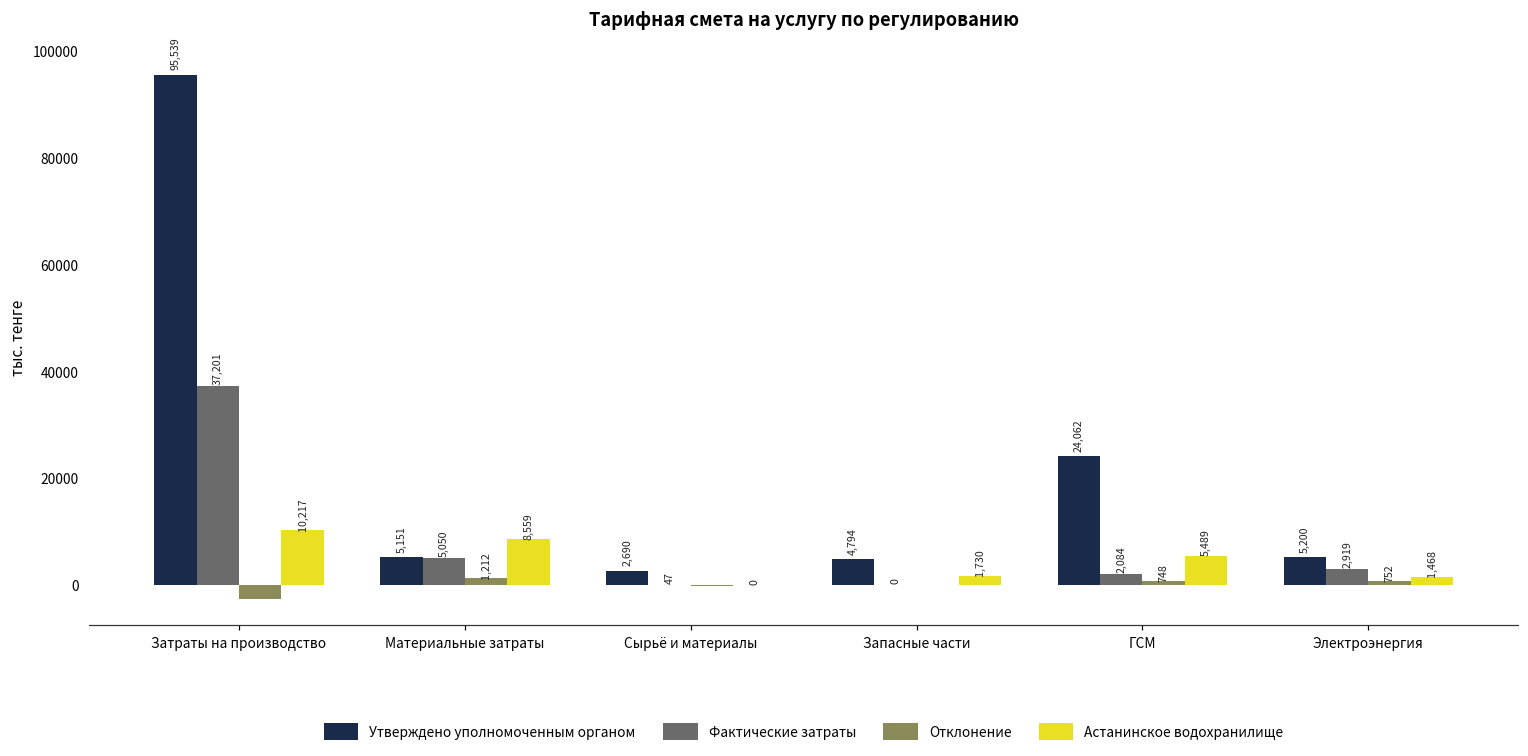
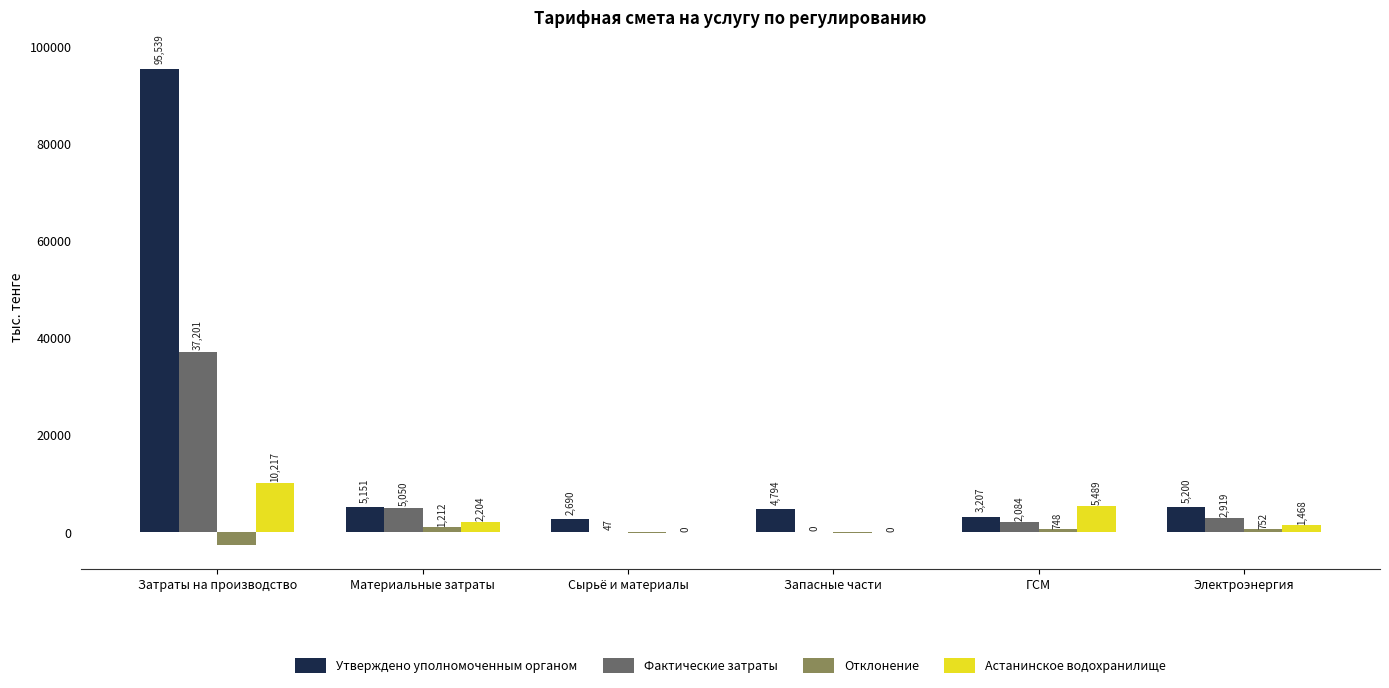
  {
    "Утверждено уполномоченным органом": {
      "Затраты на производство": "95,539",
      "Материальные затраты": "5,151",
      "Сырьё и материалы": "2,690",
      "Запасные части": "4,794",
-     "ГСМ": "24,062",
+     "ГСМ": "3,207",
      "Электроэнергия": "5,200"
    },
    "Астанинское водохранилище": {
      "Затраты на производство": "10,217",
-     "Материальные затраты": "8,559",
+     "Материальные затраты": "2,204",
      "Сырьё и материалы": "0",
-     "Запасные части": "1,730",
+     "Запасные части": "0",
      "ГСМ": "5,489",
      "Электроэнергия": "1,468"
    }
  }
